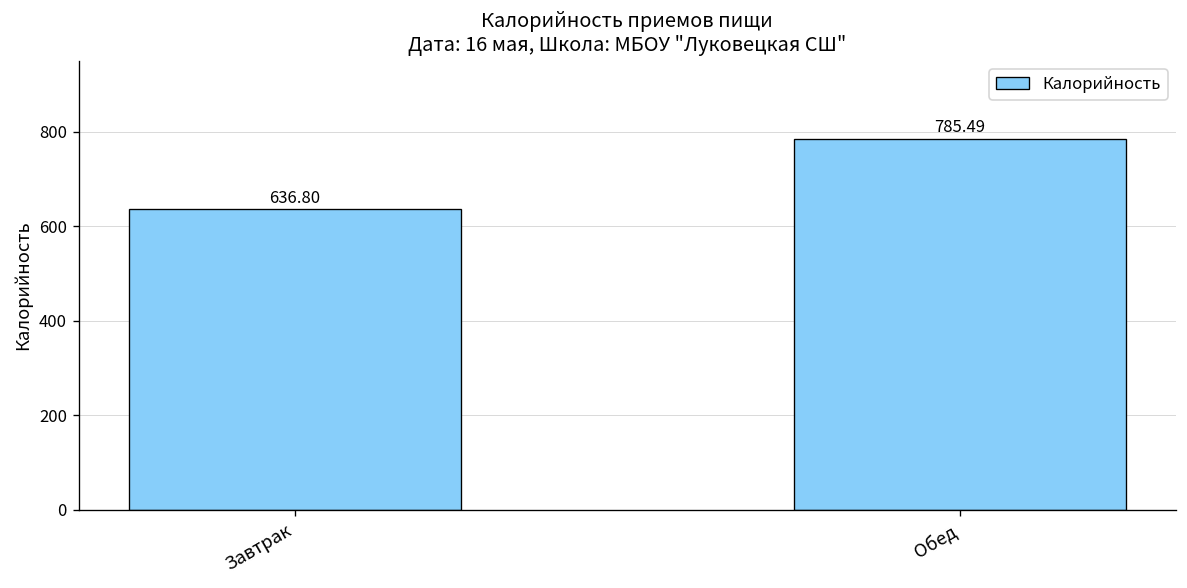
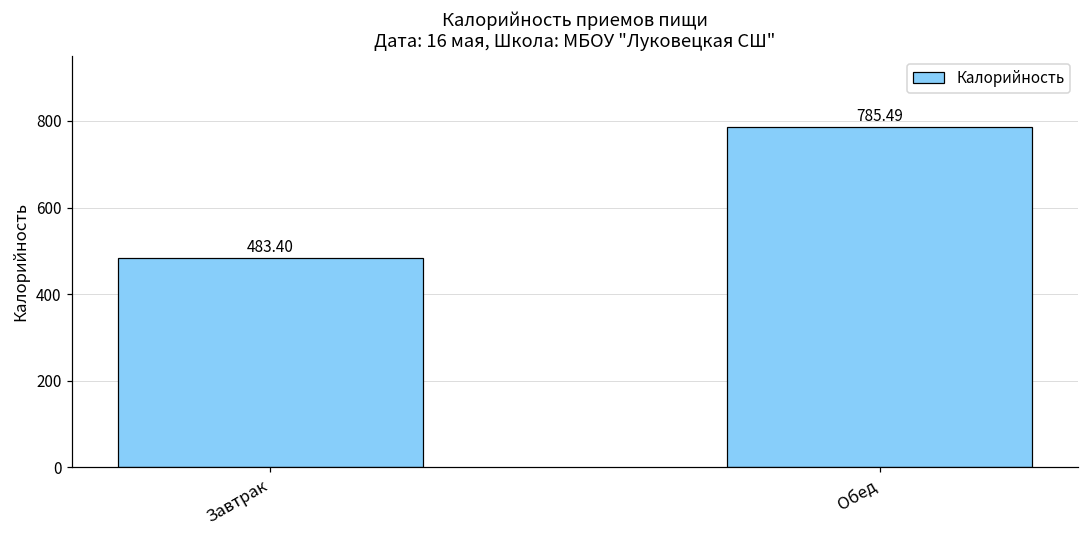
  {
-   "Завтрак": 636.80,
+   "Завтрак": 483.40,
    "Обед": 785.49
  }
